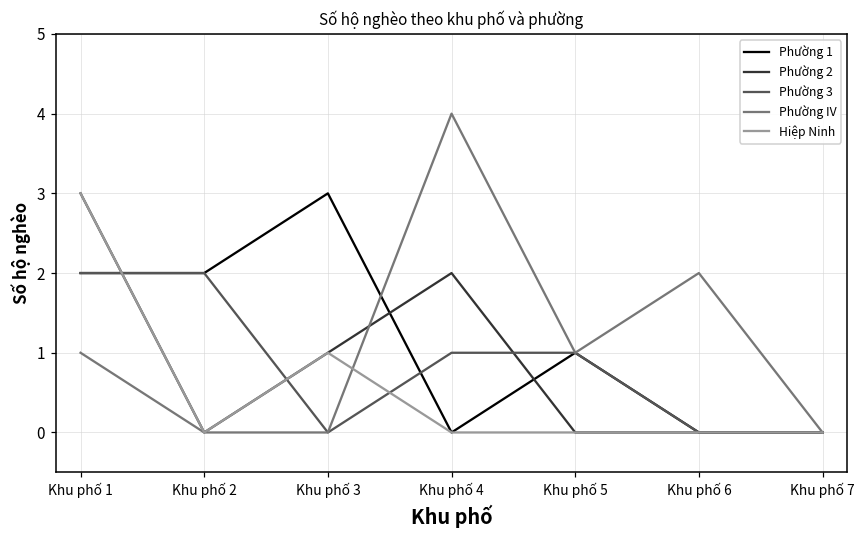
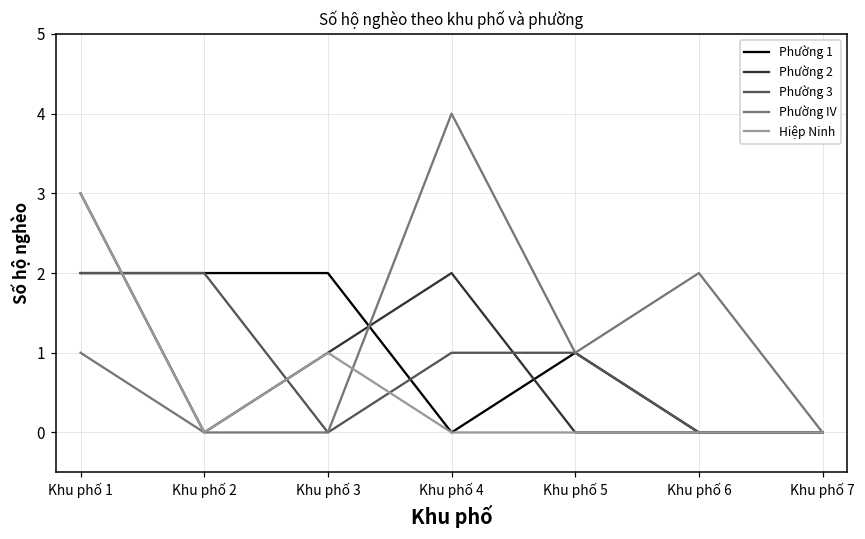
  {
    "Phường 1": {
-     "Khu phố 3": 3
+     "Khu phố 3": 2
    }
  }
